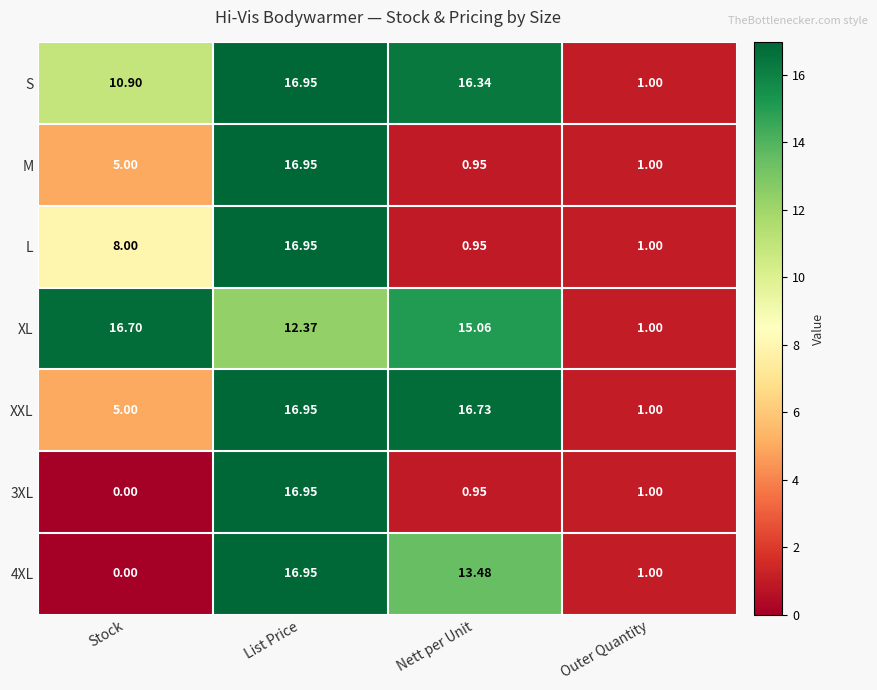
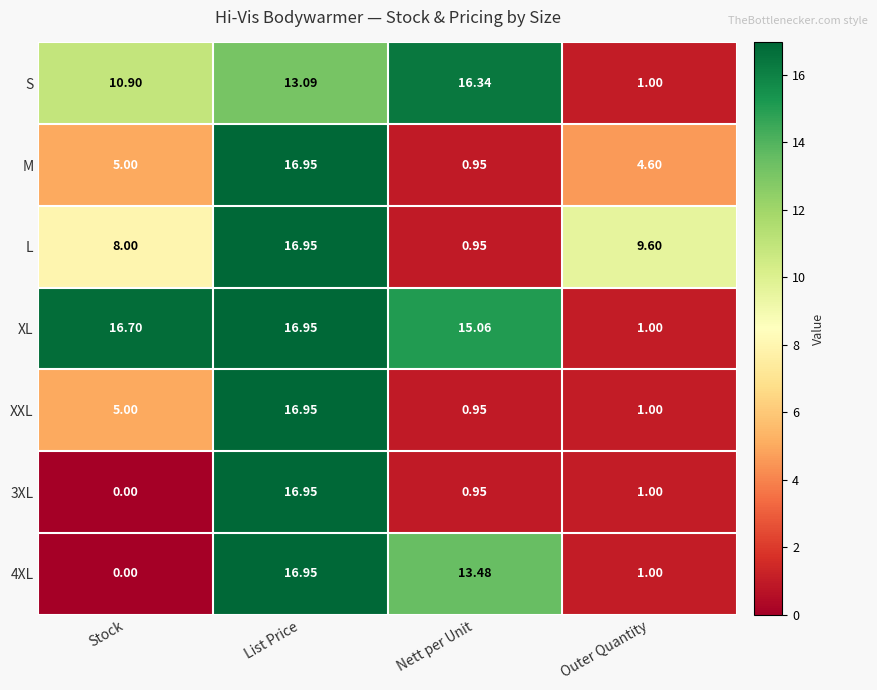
  {
    "S": {
      "Stock": 10.90,
-     "List Price": 16.95,
+     "List Price": 13.09,
      "Nett per Unit": 16.34,
      "Outer Quantity": 1.00
    },
    "M": {
      "Stock": 5.00,
      "List Price": 16.95,
      "Nett per Unit": 0.95,
-     "Outer Quantity": 1.00
+     "Outer Quantity": 4.60
    },
    "L": {
      "Stock": 8.00,
      "List Price": 16.95,
      "Nett per Unit": 0.95,
-     "Outer Quantity": 1.00
+     "Outer Quantity": 9.60
    },
    "XL": {
      "Stock": 16.70,
-     "List Price": 12.37,
+     "List Price": 16.95,
      "Nett per Unit": 15.06,
      "Outer Quantity": 1.00
    },
    "XXL": {
      "Stock": 5.00,
      "List Price": 16.95,
-     "Nett per Unit": 16.73,
+     "Nett per Unit": 0.95,
      "Outer Quantity": 1.00
    },
    "3XL": {
      "Stock": 0.00,
      "List Price": 16.95,
      "Nett per Unit": 0.95,
      "Outer Quantity": 1.00
    },
    "4XL": {
      "Stock": 0.00,
      "List Price": 16.95,
      "Nett per Unit": 13.48,
      "Outer Quantity": 1.00
    }
  }
